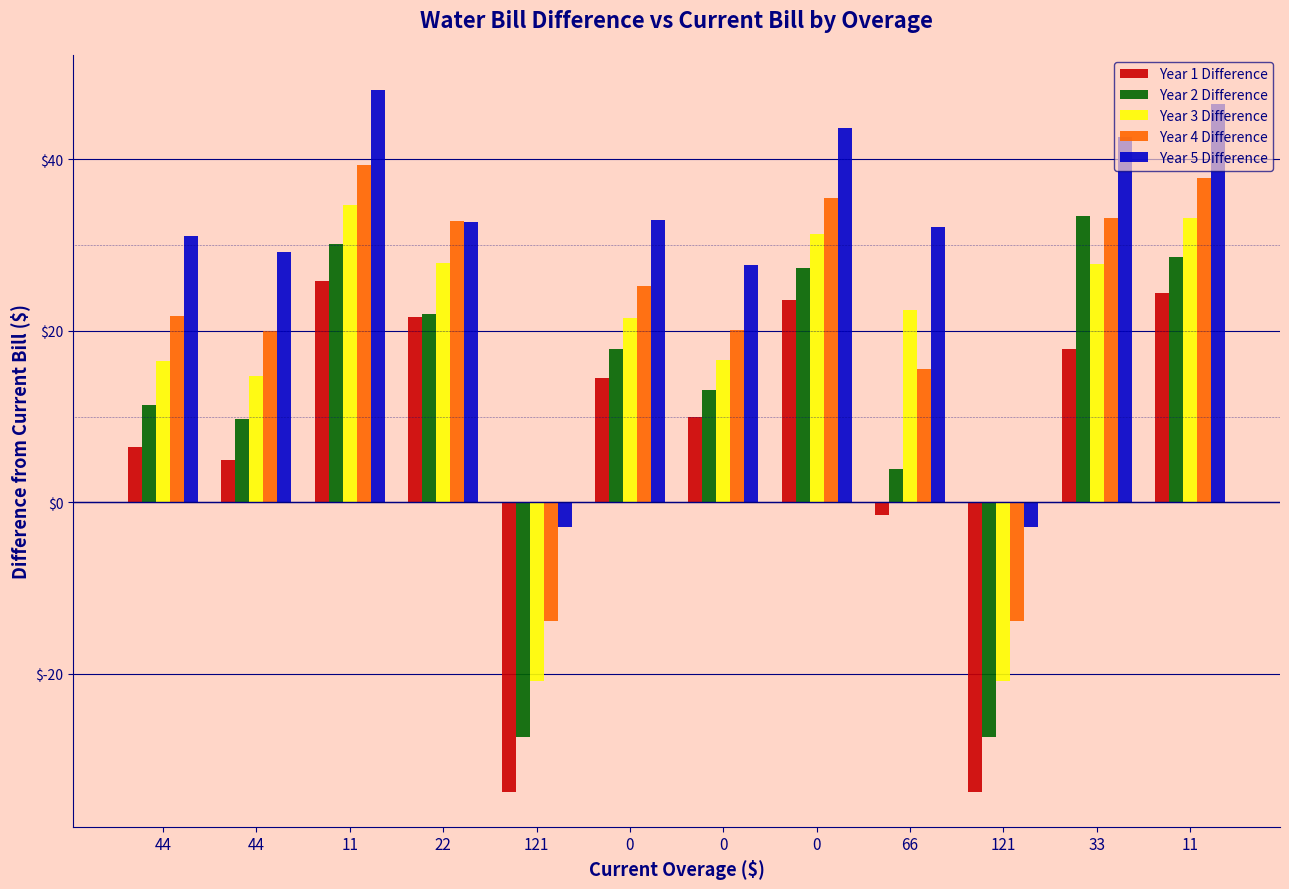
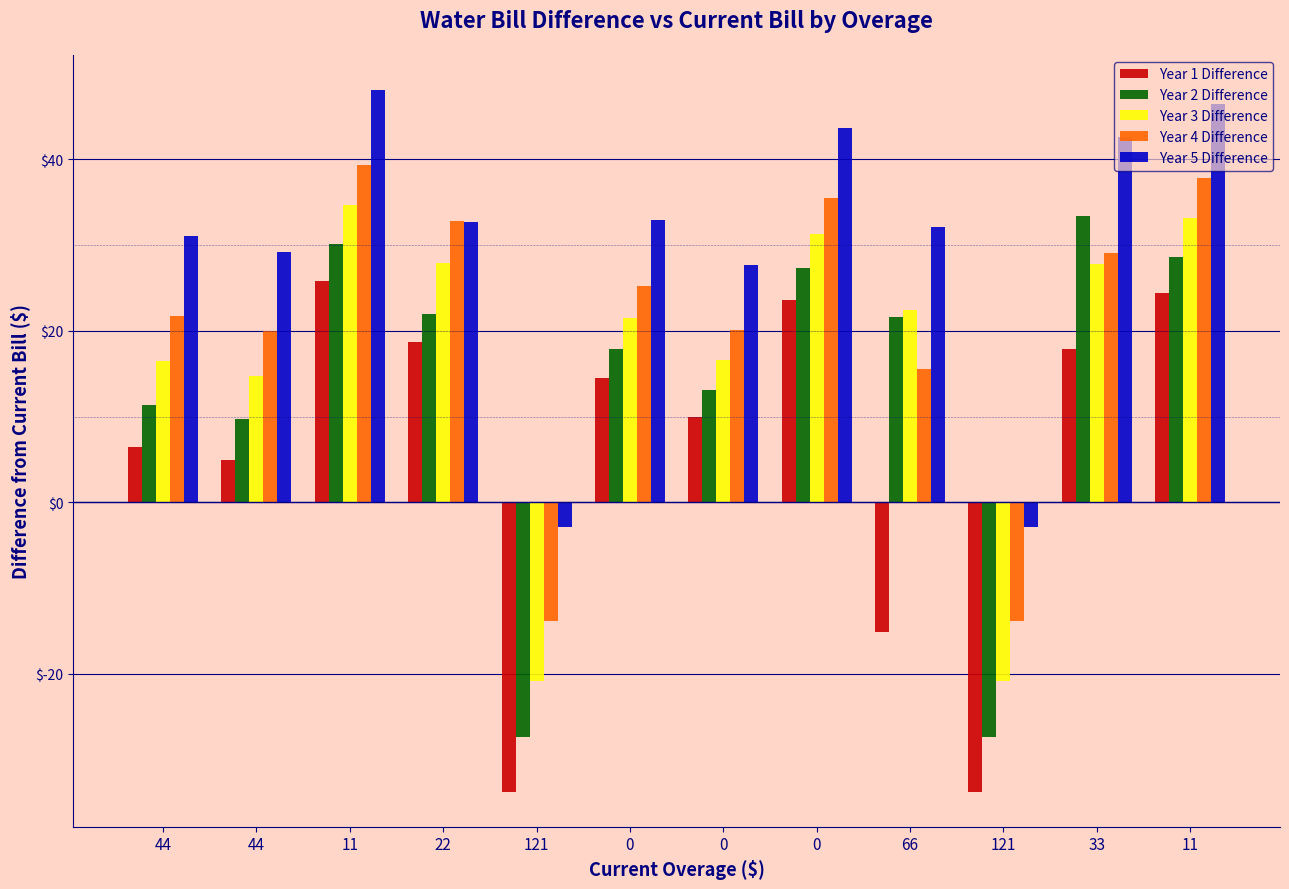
  {
    "Year 1 Difference": {
-     "22": "$22",
-     "66": "$-2",
+     "22": "$19",
+     "66": "$-15",
      "33": "$18"
    },
    "Year 2 Difference": {
      "22": "$22",
-     "66": "$4",
+     "66": "$22",
      "33": "$33"
    },
    "Year 3 Difference": {
      "22": "$28",
      "66": "$22",
      "33": "$28"
    },
    "Year 4 Difference": {
      "22": "$33",
      "66": "$16",
-     "33": "$33"
+     "33": "$29"
    },
    "Year 5 Difference": {
      "22": "$33",
      "66": "$32"
    }
  }
